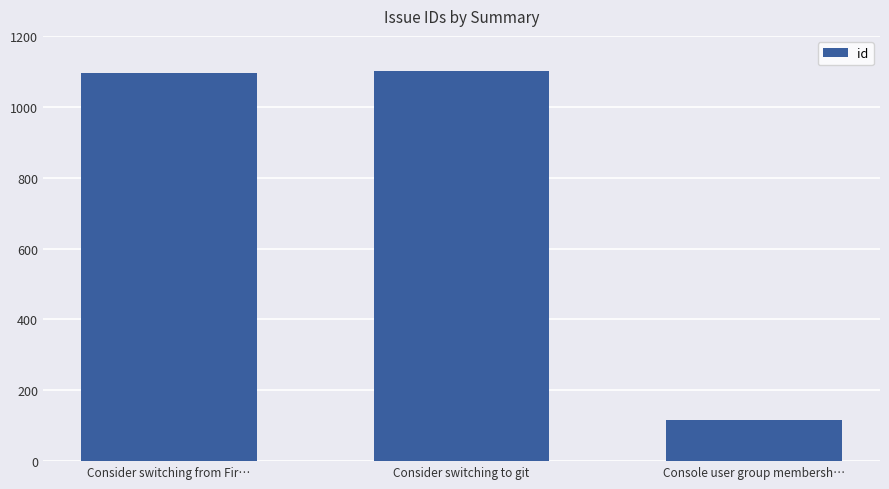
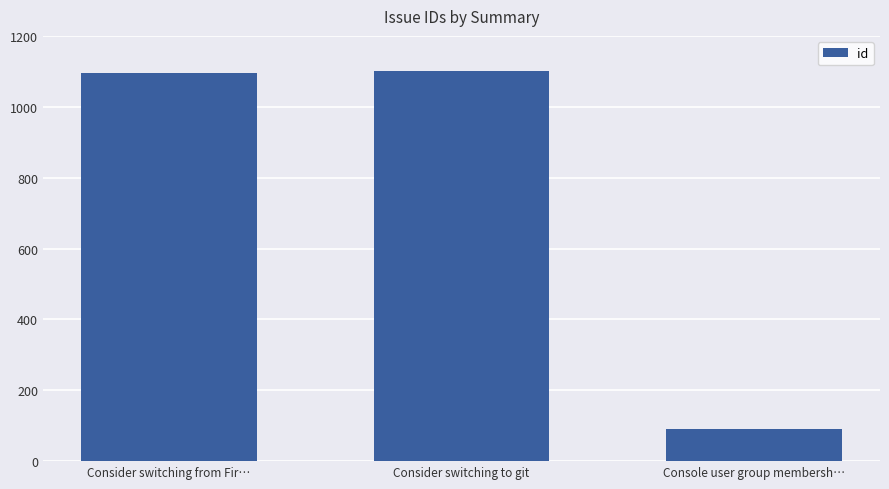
  {
    "Consider switching from Fir…": 1100,
    "Consider switching to git": 1100,
-   "Console user group membersh…": 120
+   "Console user group membersh…": 90
  }
